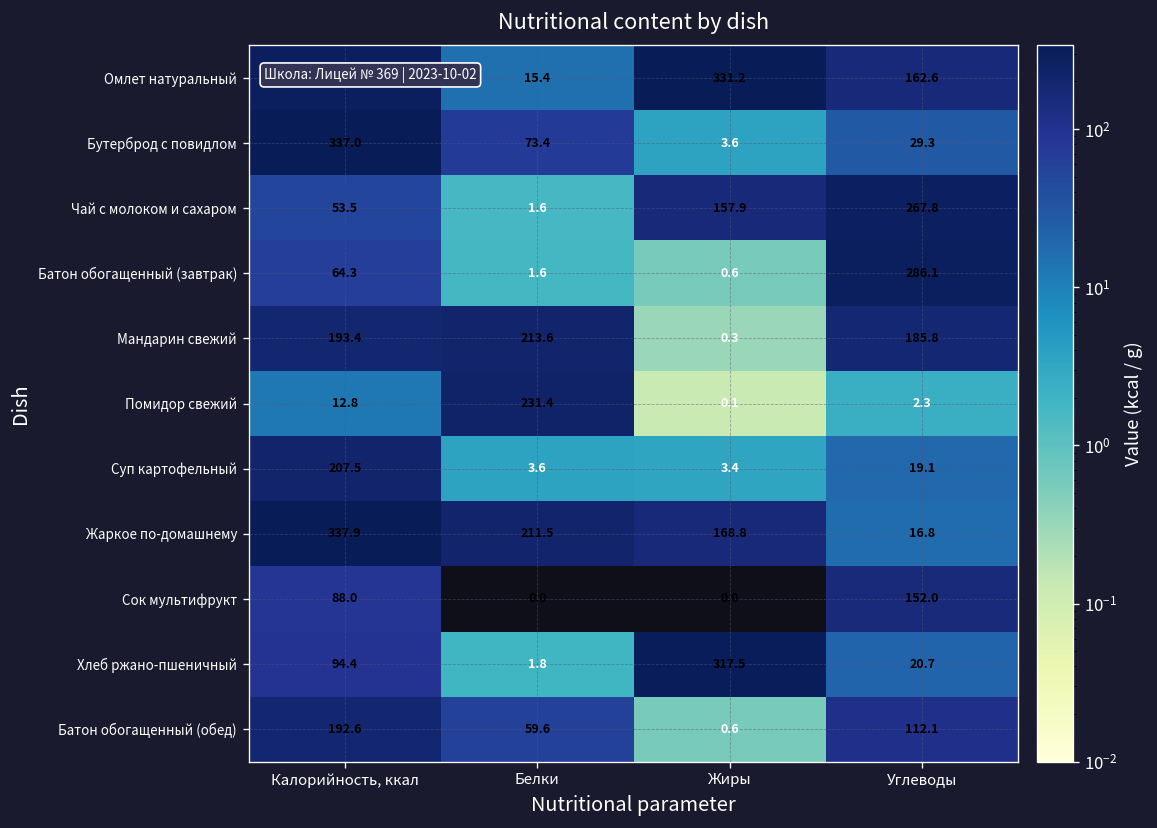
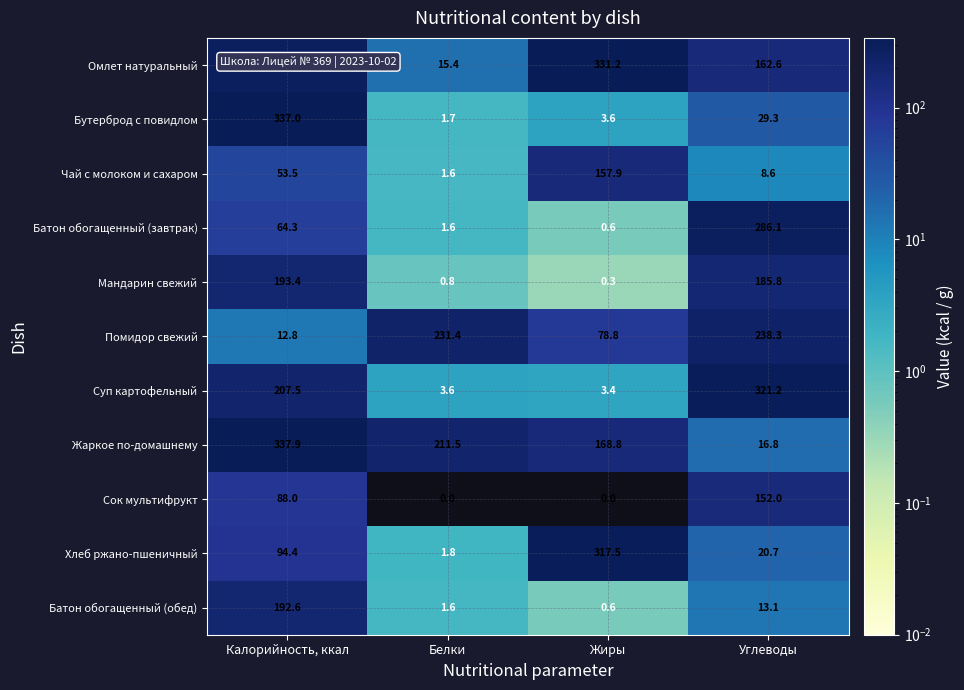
  {
    "Омлет натуральный": {
      "Белки": 15.4,
      "Жиры": 331.2,
      "Углеводы": 162.6
    },
    "Бутерброд с повидлом": {
      "Калорийность, ккал": 337.0,
-     "Белки": 73.4,
+     "Белки": 1.7,
      "Жиры": 3.6,
      "Углеводы": 29.3
    },
    "Чай с молоком и сахаром": {
      "Калорийность, ккал": 53.5,
      "Белки": 1.6,
      "Жиры": 157.9,
-     "Углеводы": 267.8
+     "Углеводы": 8.6
    },
    "Батон обогащенный (завтрак)": {
      "Калорийность, ккал": 64.3,
      "Белки": 1.6,
      "Жиры": 0.6,
      "Углеводы": 286.1
    },
    "Мандарин свежий": {
      "Калорийность, ккал": 193.4,
-     "Белки": 213.6,
+     "Белки": 0.8,
      "Жиры": 0.3,
      "Углеводы": 185.8
    },
    "Помидор свежий": {
      "Калорийность, ккал": 12.8,
      "Белки": 231.4,
-     "Жиры": 0.1,
-     "Углеводы": 2.3
+     "Жиры": 78.8,
+     "Углеводы": 238.3
    },
    "Суп картофельный": {
      "Калорийность, ккал": 207.5,
      "Белки": 3.6,
      "Жиры": 3.4,
-     "Углеводы": 19.1
+     "Углеводы": 321.2
    },
    "Жаркое по-домашнему": {
      "Калорийность, ккал": 337.9,
      "Белки": 211.5,
      "Жиры": 168.8,
      "Углеводы": 16.8
    },
    "Сок мультифрукт": {
      "Калорийность, ккал": 88.0,
      "Углеводы": 152.0
    },
    "Хлеб ржано-пшеничный": {
      "Калорийность, ккал": 94.4,
      "Белки": 1.8,
      "Жиры": 317.5,
      "Углеводы": 20.7
    },
    "Батон обогащенный (обед)": {
      "Калорийность, ккал": 192.6,
-     "Белки": 59.6,
+     "Белки": 1.6,
      "Жиры": 0.6,
-     "Углеводы": 112.1
+     "Углеводы": 13.1
    }
  }
